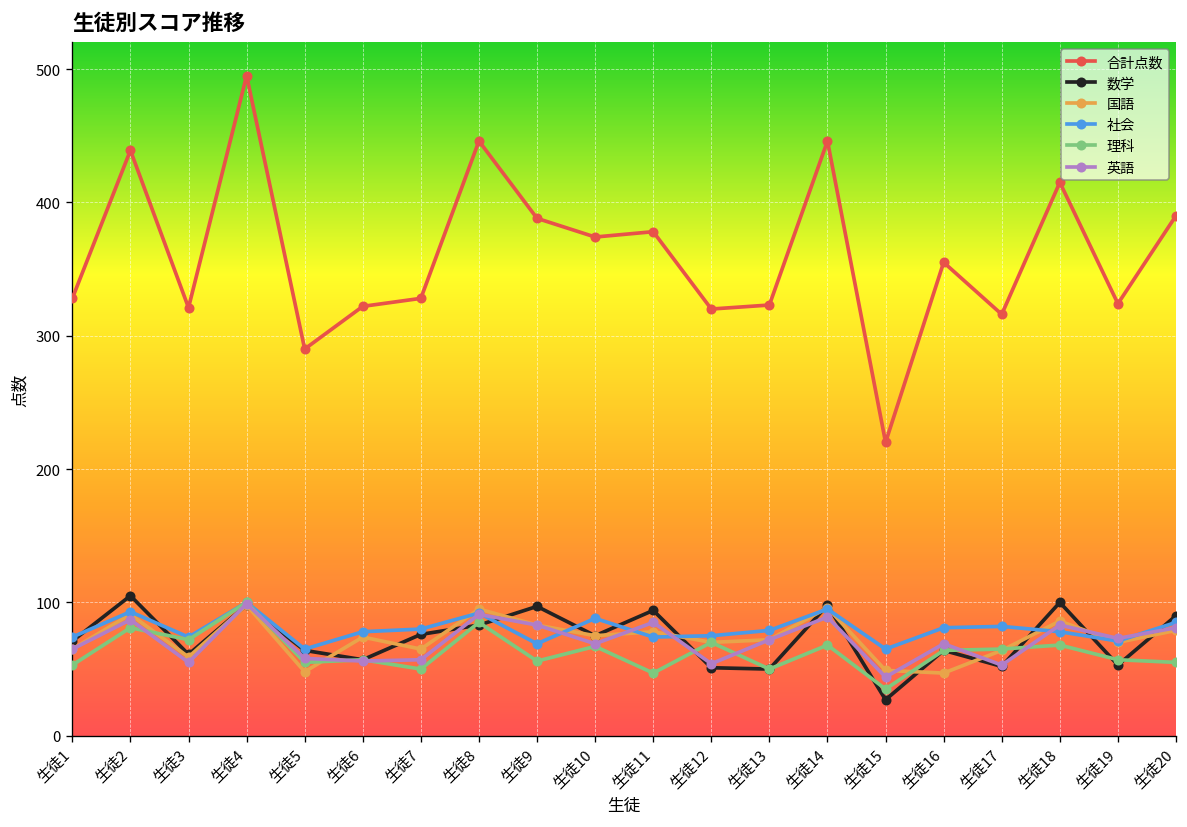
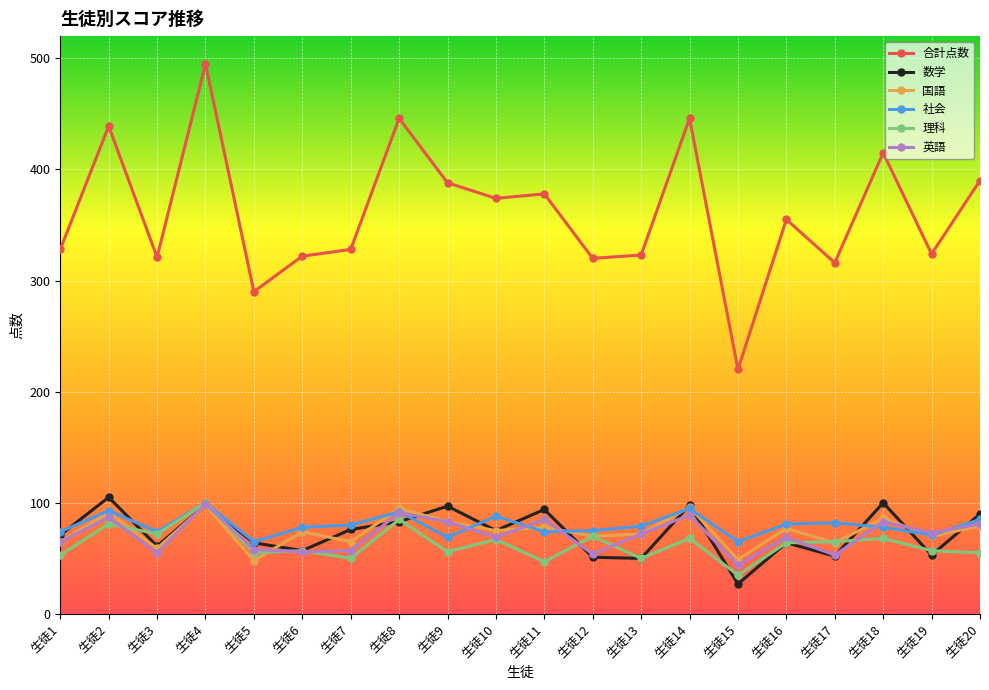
  {
    "合計点数": {
      "生徒1": 328,
      "生徒2": 439,
      "生徒3": 321,
      "生徒4": 495,
      "生徒5": 290,
      "生徒6": 322,
      "生徒7": 328,
      "生徒8": 446,
      "生徒9": 388,
      "生徒10": 374,
      "生徒11": 378,
      "生徒12": 320,
      "生徒13": 323,
      "生徒14": 446,
      "生徒15": 220,
      "生徒16": 355,
      "生徒17": 316,
      "生徒18": 415,
      "生徒19": 324,
      "生徒20": 390
    },
    "数学": {
      "生徒1": 71,
      "生徒2": 105,
      "生徒7": 76,
      "生徒9": 97,
      "生徒11": 94,
      "生徒12": 51,
      "生徒15": 27,
      "生徒18": 100,
      "生徒19": 53,
      "生徒20": 90
    },
    "国語": {
      "生徒5": 48,
      "生徒6": 74,
      "生徒7": 65,
      "生徒8": 95,
      "生徒11": 78,
      "生徒15": 49,
-     "生徒16": 47,
+     "生徒16": 77,
      "生徒18": 86
    },
    "社会": {
      "生徒1": 74,
      "生徒6": 78,
      "生徒7": 80,
      "生徒9": 69,
      "生徒10": 88,
      "生徒11": 74,
      "生徒12": 75,
      "生徒13": 79,
      "生徒15": 65,
      "生徒16": 81,
      "生徒17": 82,
      "生徒18": 78,
      "生徒20": 85
    },
    "理科": {
      "生徒1": 53,
      "生徒2": 81,
      "生徒5": 55,
      "生徒7": 50,
      "生徒9": 56,
      "生徒11": 47,
      "生徒14": 68,
      "生徒15": 35,
      "生徒18": 68,
      "生徒19": 57,
      "生徒20": 55
    },
    "英語": {
      "生徒2": 87,
      "生徒3": 55,
      "生徒5": 58,
      "生徒7": 57,
      "生徒11": 85,
      "生徒12": 54,
      "生徒14": 89,
      "生徒15": 44,
      "生徒16": 69,
      "生徒18": 83
    }
  }
